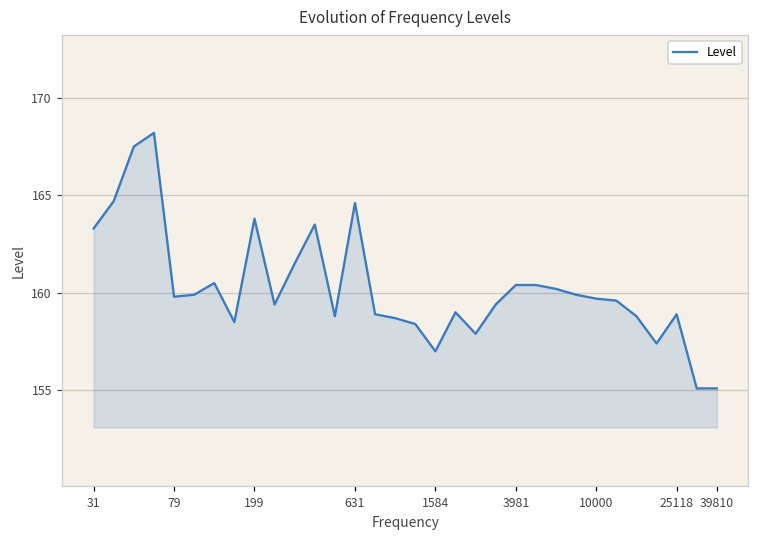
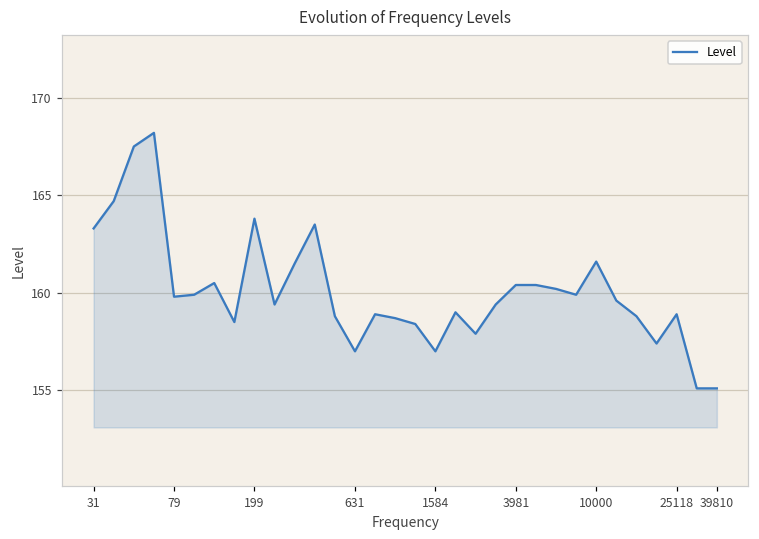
  {
    "31": 163.3,
    "79": 159.8,
    "199": 163.8,
-   "631": 164.6,
+   "631": 157.0,
    "1584": 157.0,
    "3981": 160.4,
-   "10000": 159.7,
+   "10000": 161.6,
    "25118": 158.9,
    "39810": 155.1
  }
